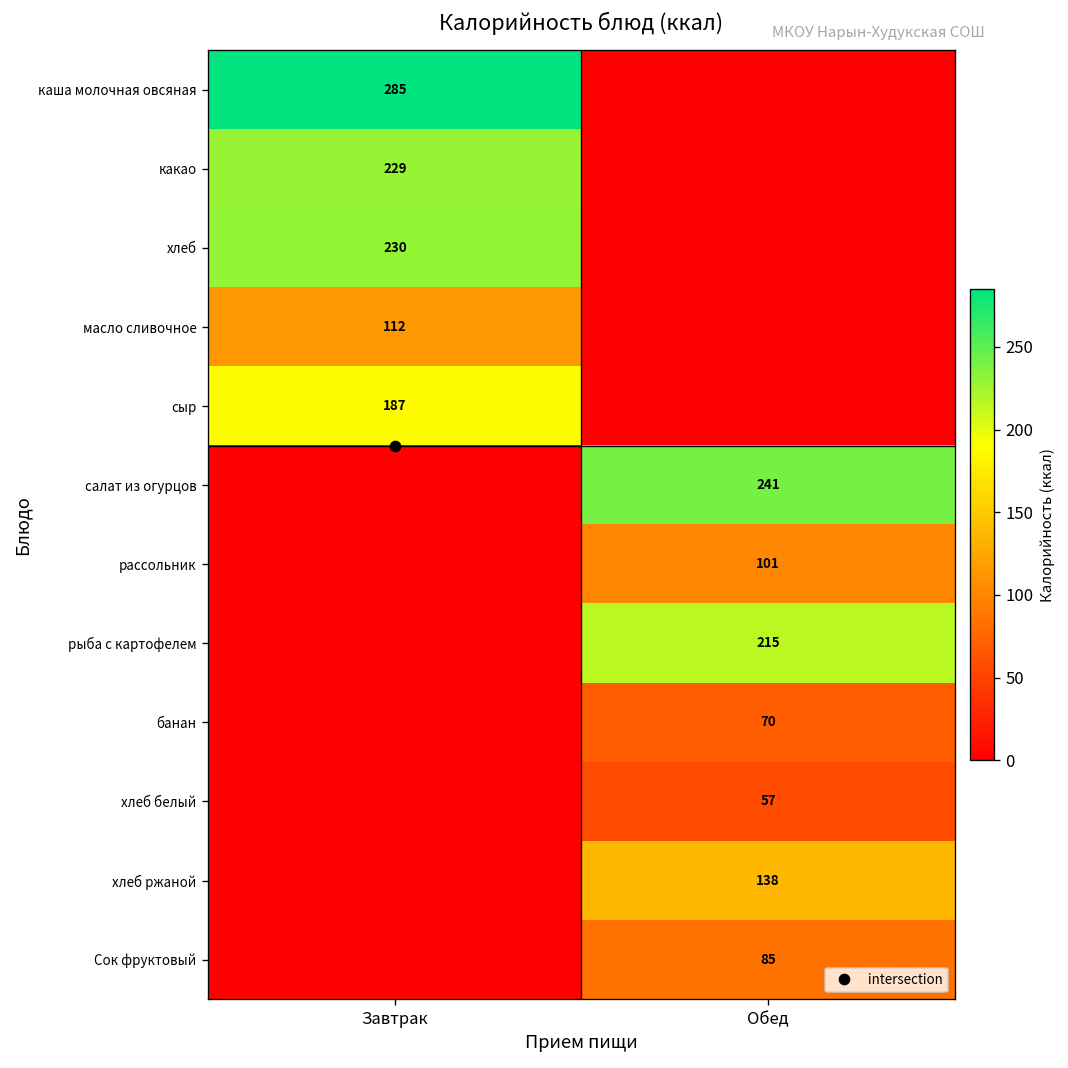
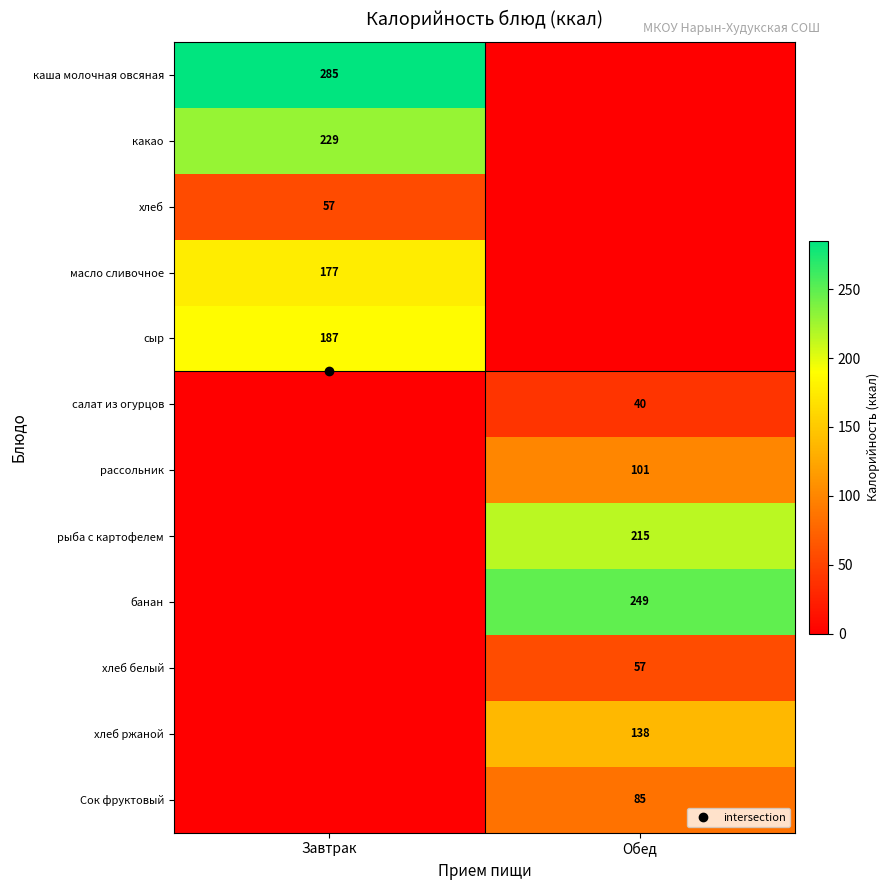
  {
    "каша молочная овсяная": {
      "Завтрак": 285
    },
    "какао": {
      "Завтрак": 229
    },
    "хлеб": {
-     "Завтрак": 230
+     "Завтрак": 57
    },
    "масло сливочное": {
-     "Завтрак": 112
+     "Завтрак": 177
    },
    "сыр": {
      "Завтрак": 187
    },
    "салат из огурцов": {
-     "Обед": 241
+     "Обед": 40
    },
    "рассольник": {
      "Обед": 101
    },
    "рыба с картофелем": {
      "Обед": 215
    },
    "банан": {
-     "Обед": 70
+     "Обед": 249
    },
    "хлеб белый": {
      "Обед": 57
    },
    "хлеб ржаной": {
      "Обед": 138
    },
    "Сок фруктовый": {
      "Обед": 85
    }
  }
